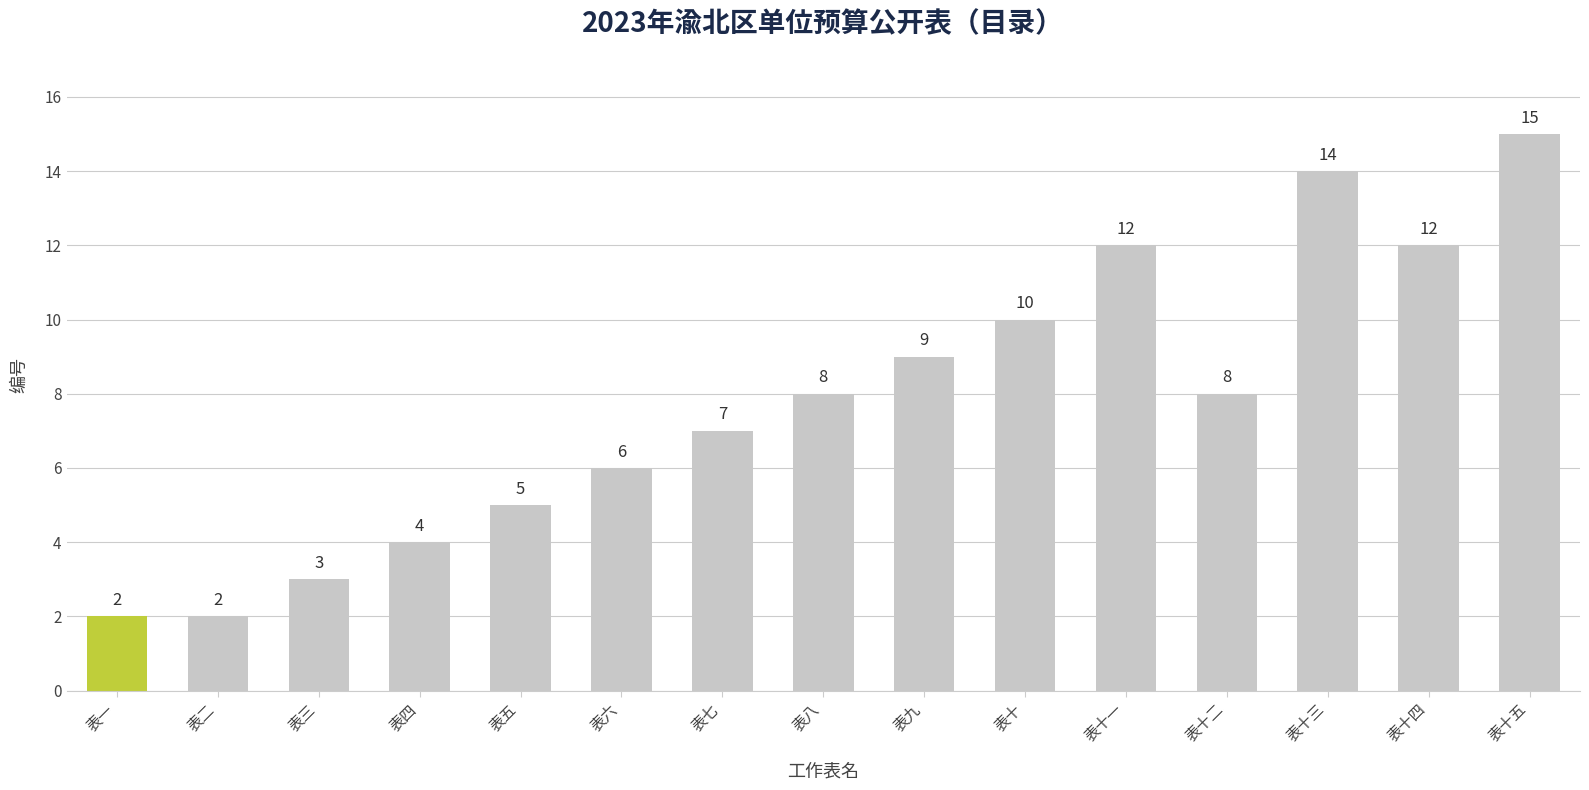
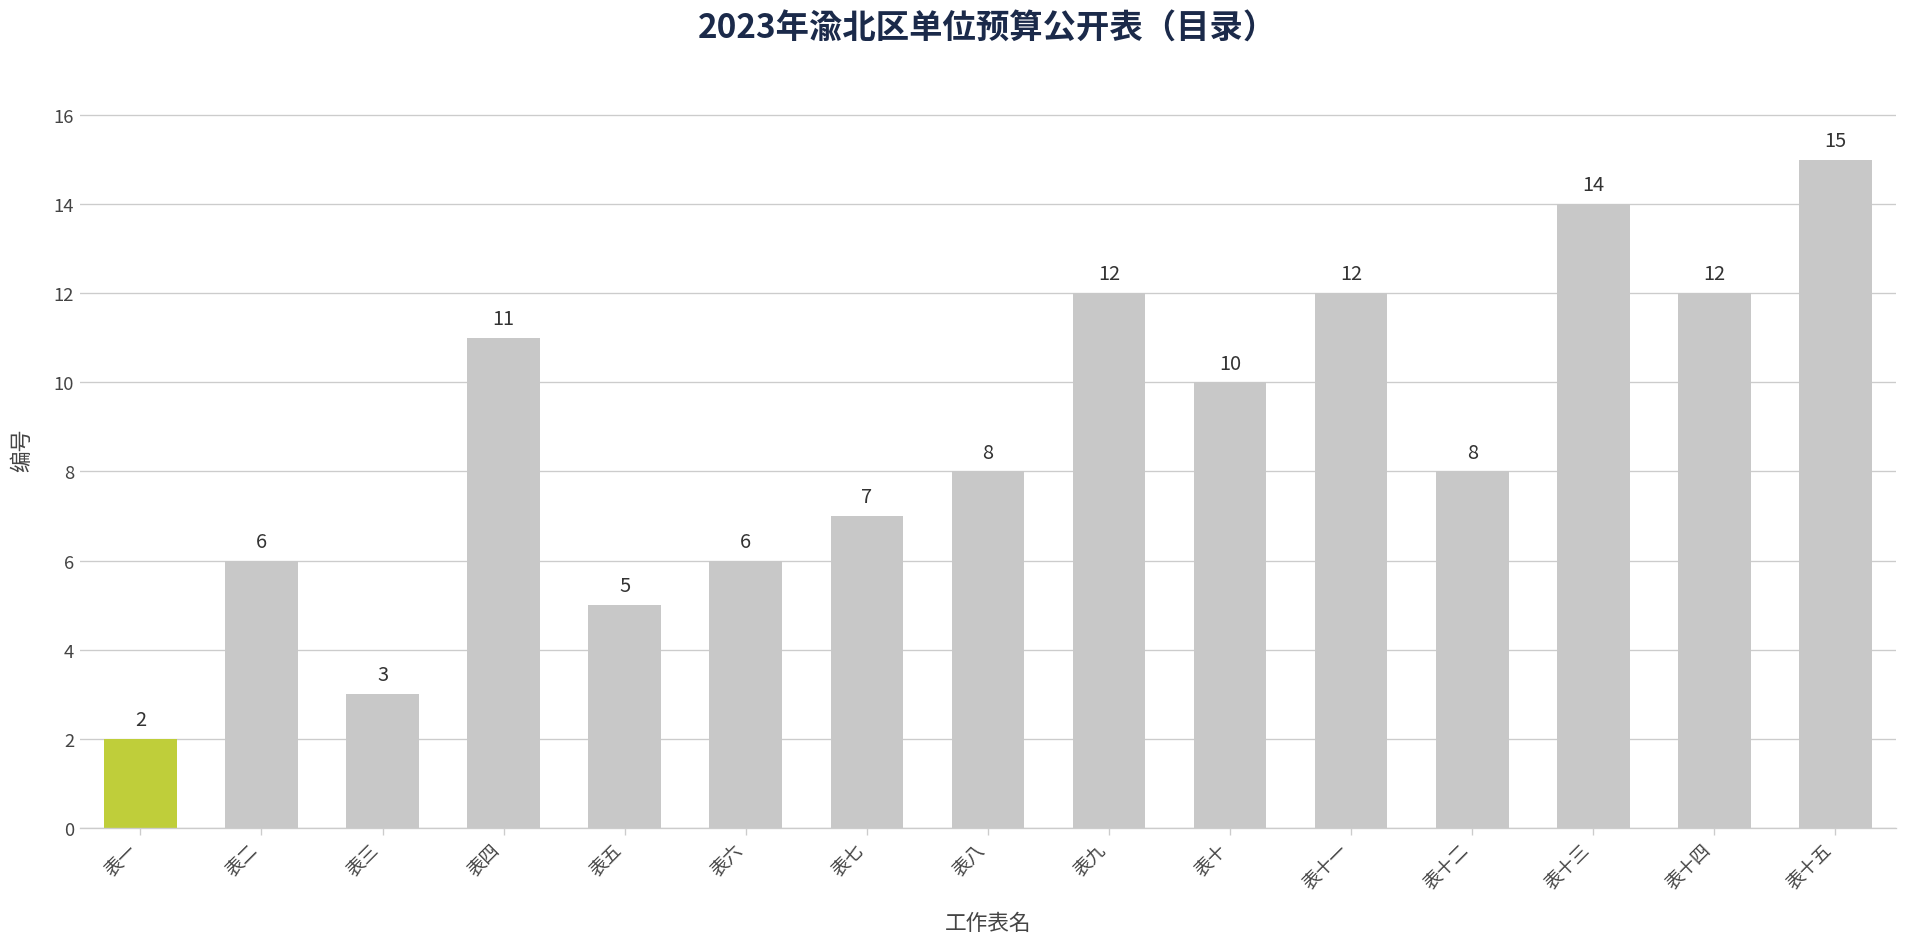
  {
    "表一": 2,
-   "表二": 2,
+   "表二": 6,
    "表三": 3,
-   "表四": 4,
+   "表四": 11,
    "表五": 5,
    "表六": 6,
    "表七": 7,
    "表八": 8,
-   "表九": 9,
+   "表九": 12,
    "表十": 10,
    "表十一": 12,
    "表十二": 8,
    "表十三": 14,
    "表十四": 12,
    "表十五": 15
  }
